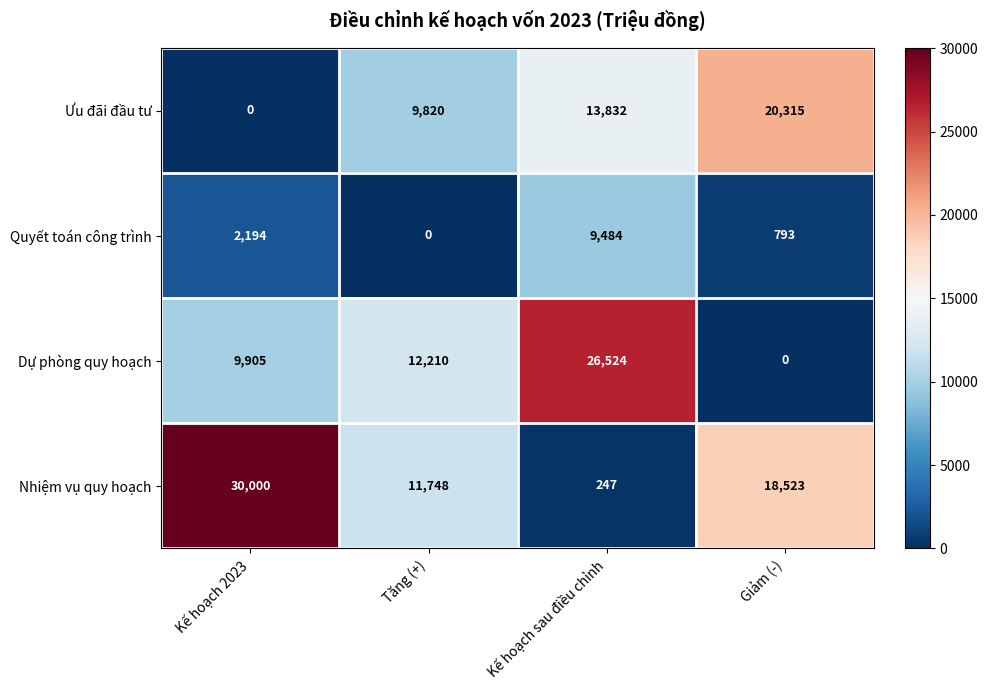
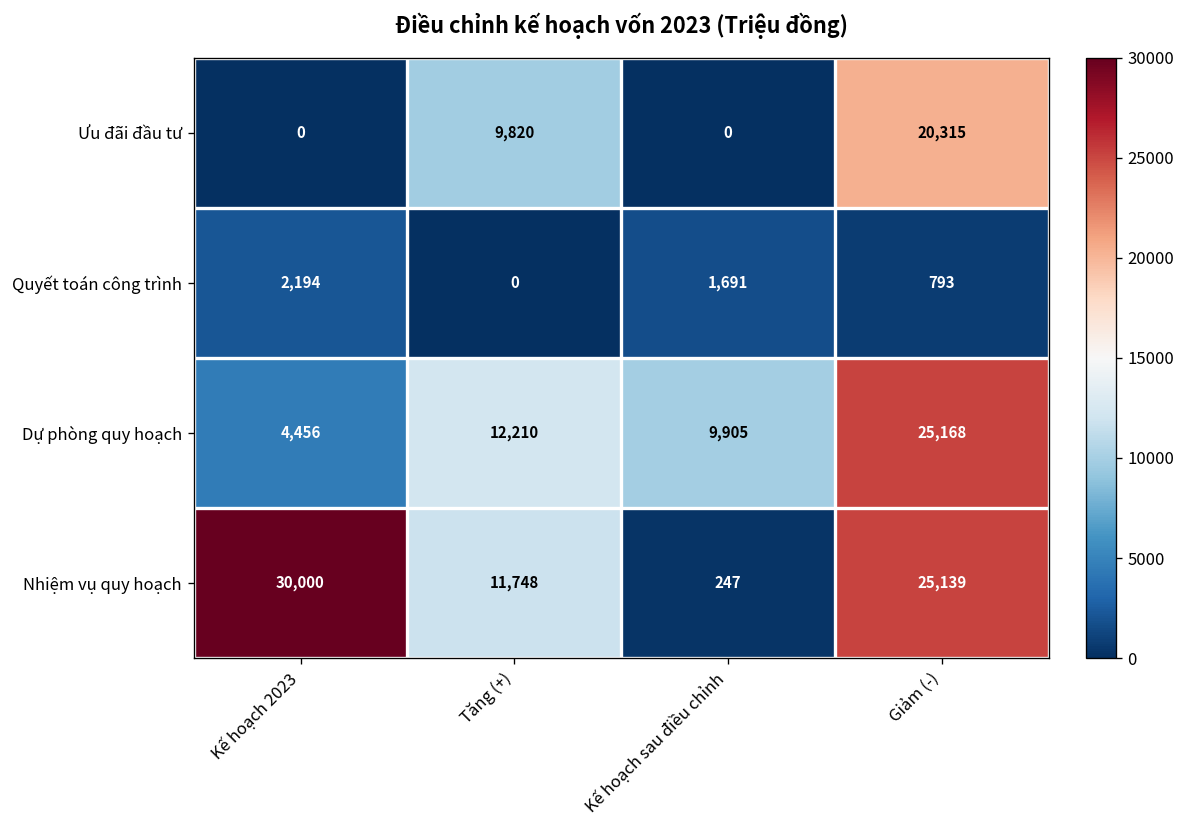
  {
    "Ưu đãi đầu tư": {
      "Kế hoạch 2023": "0",
      "Tăng (+)": "9,820",
-     "Kế hoạch sau điều chỉnh": "13,832",
+     "Kế hoạch sau điều chỉnh": "0",
      "Giảm (-)": "20,315"
    },
    "Quyết toán công trình": {
      "Kế hoạch 2023": "2,194",
      "Tăng (+)": "0",
-     "Kế hoạch sau điều chỉnh": "9,484",
+     "Kế hoạch sau điều chỉnh": "1,691",
      "Giảm (-)": "793"
    },
    "Dự phòng quy hoạch": {
-     "Kế hoạch 2023": "9,905",
+     "Kế hoạch 2023": "4,456",
      "Tăng (+)": "12,210",
-     "Kế hoạch sau điều chỉnh": "26,524",
-     "Giảm (-)": "0"
+     "Kế hoạch sau điều chỉnh": "9,905",
+     "Giảm (-)": "25,168"
    },
    "Nhiệm vụ quy hoạch": {
      "Kế hoạch 2023": "30,000",
      "Tăng (+)": "11,748",
      "Kế hoạch sau điều chỉnh": "247",
-     "Giảm (-)": "18,523"
+     "Giảm (-)": "25,139"
    }
  }
